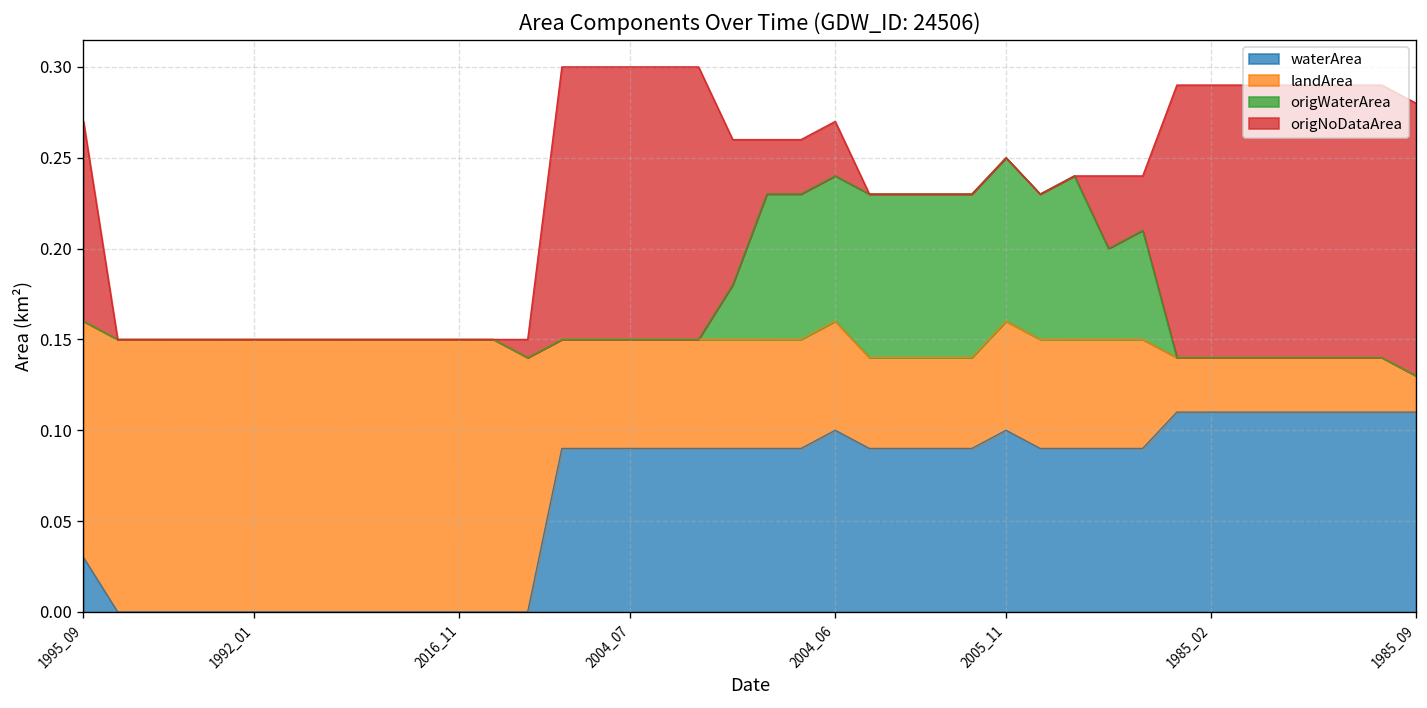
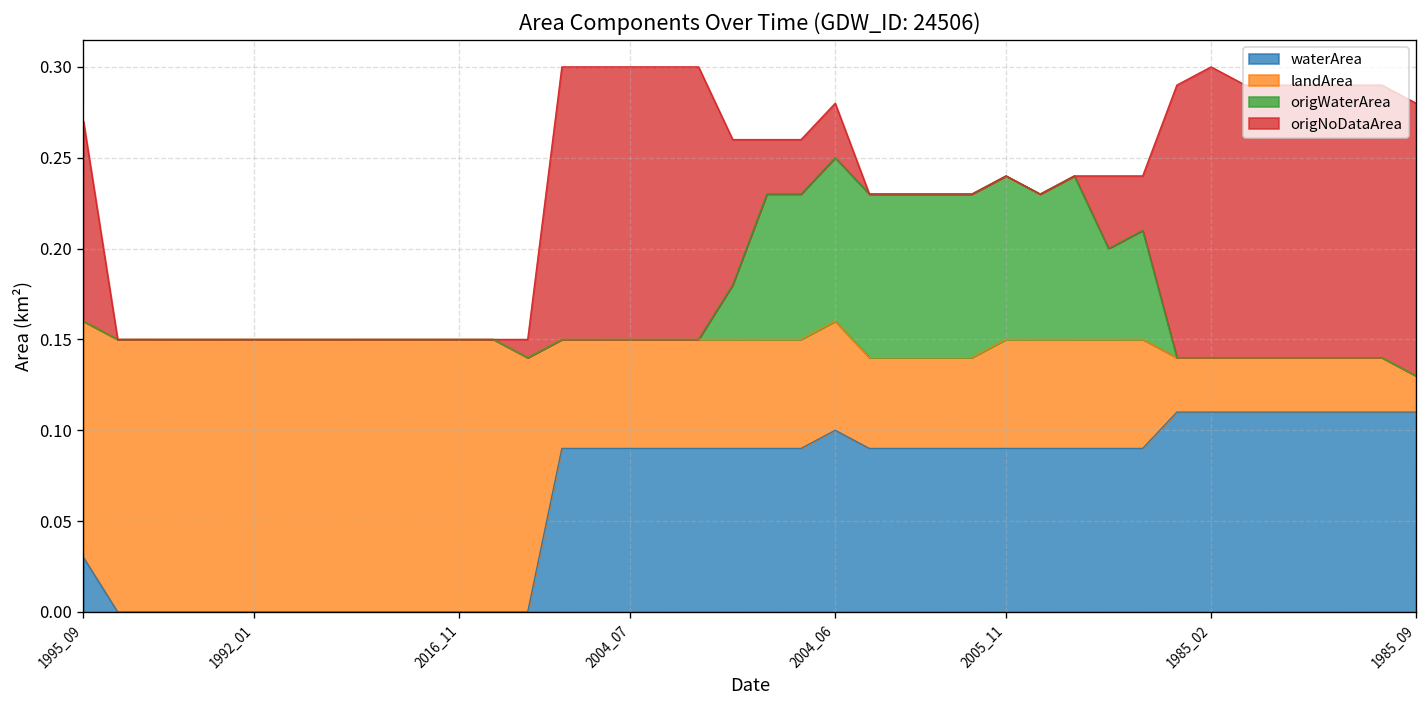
  {
    "waterArea": {
      "1995_09": 0.03,
      "1992_01": 0.00,
      "2016_11": 0.00,
      "2004_07": 0.09,
      "2004_06": 0.10,
-     "2005_11": 0.10,
+     "2005_11": 0.09,
      "1985_02": 0.11,
      "1985_09": 0.11
    },
    "landArea": {
      "2004_06": 0.16
    },
    "origWaterArea": {
-     "2004_06": 0.08
+     "2004_06": 0.09
    },
    "origNoDataArea": {
      "1995_09": 0.11,
      "2004_07": 0.15,
      "2004_06": 0.03,
-     "1985_02": 0.15,
+     "1985_02": 0.16,
      "1985_09": 0.15
    }
  }
